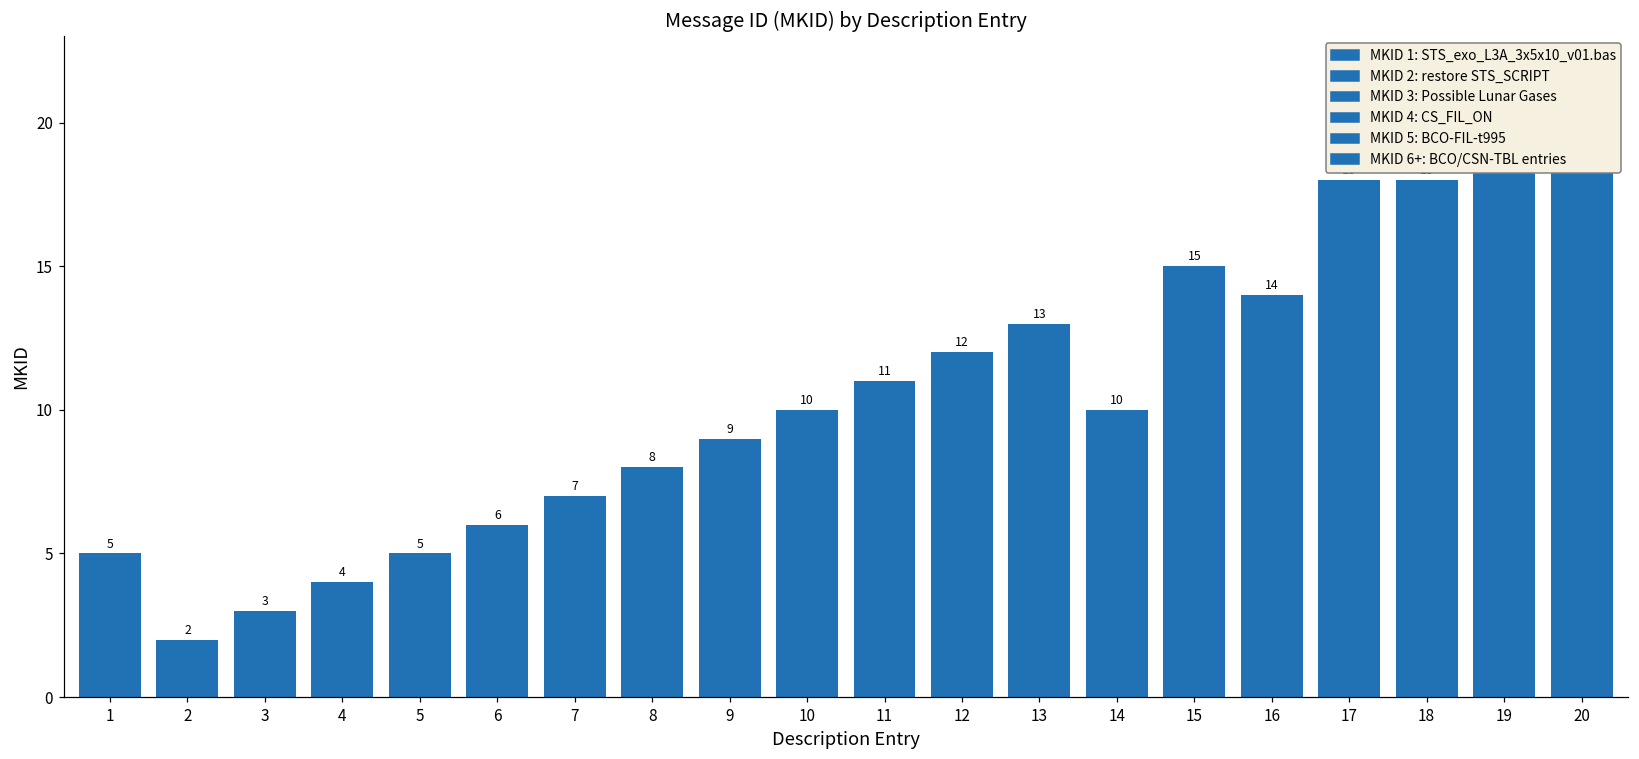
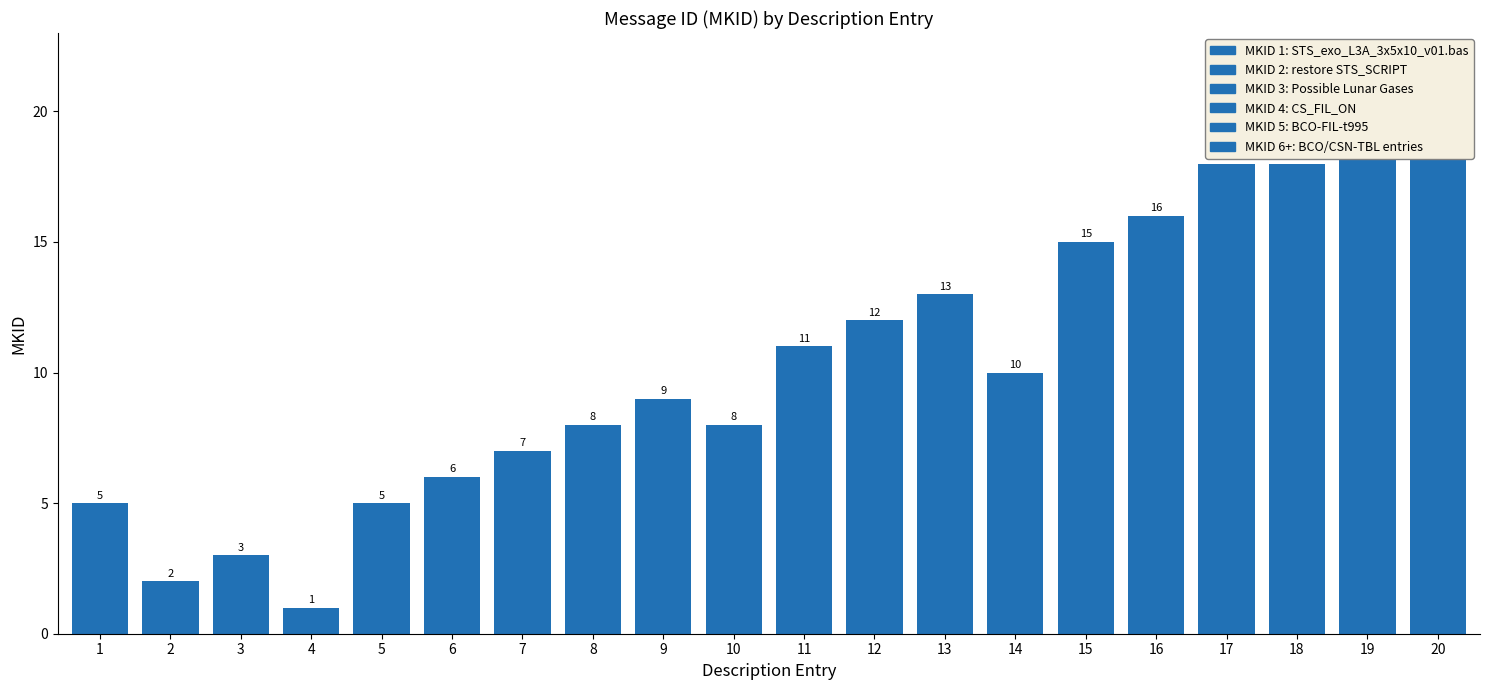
  {
    "1": 5,
    "2": 2,
    "3": 3,
-   "4": 4,
+   "4": 1,
    "5": 5,
    "6": 6,
    "7": 7,
    "8": 8,
    "9": 9,
-   "10": 10,
+   "10": 8,
    "11": 11,
    "12": 12,
    "13": 13,
    "14": 10,
    "15": 15,
-   "16": 14
+   "16": 16
  }
